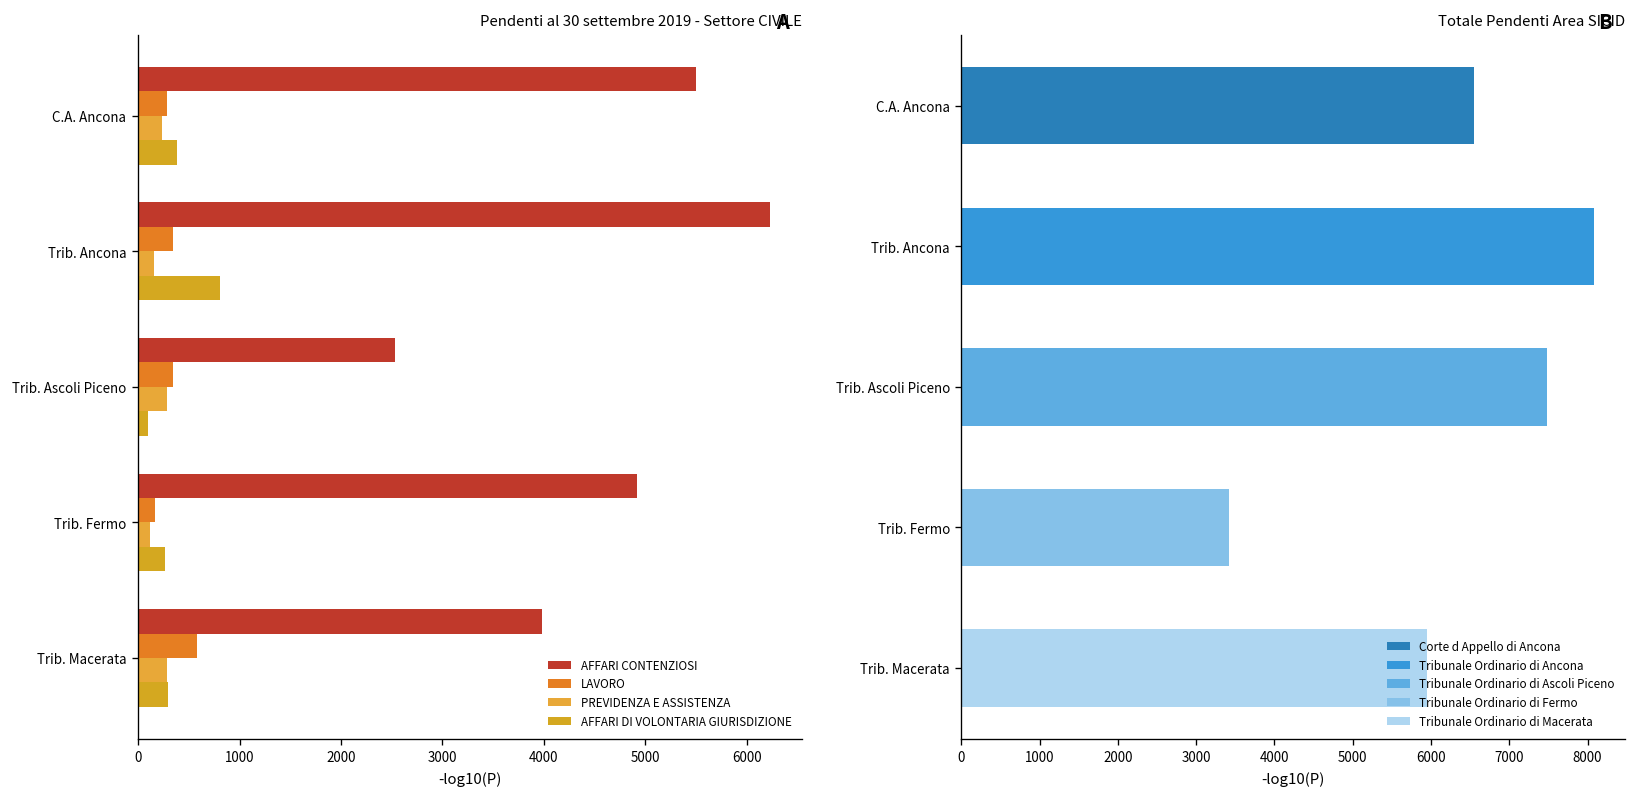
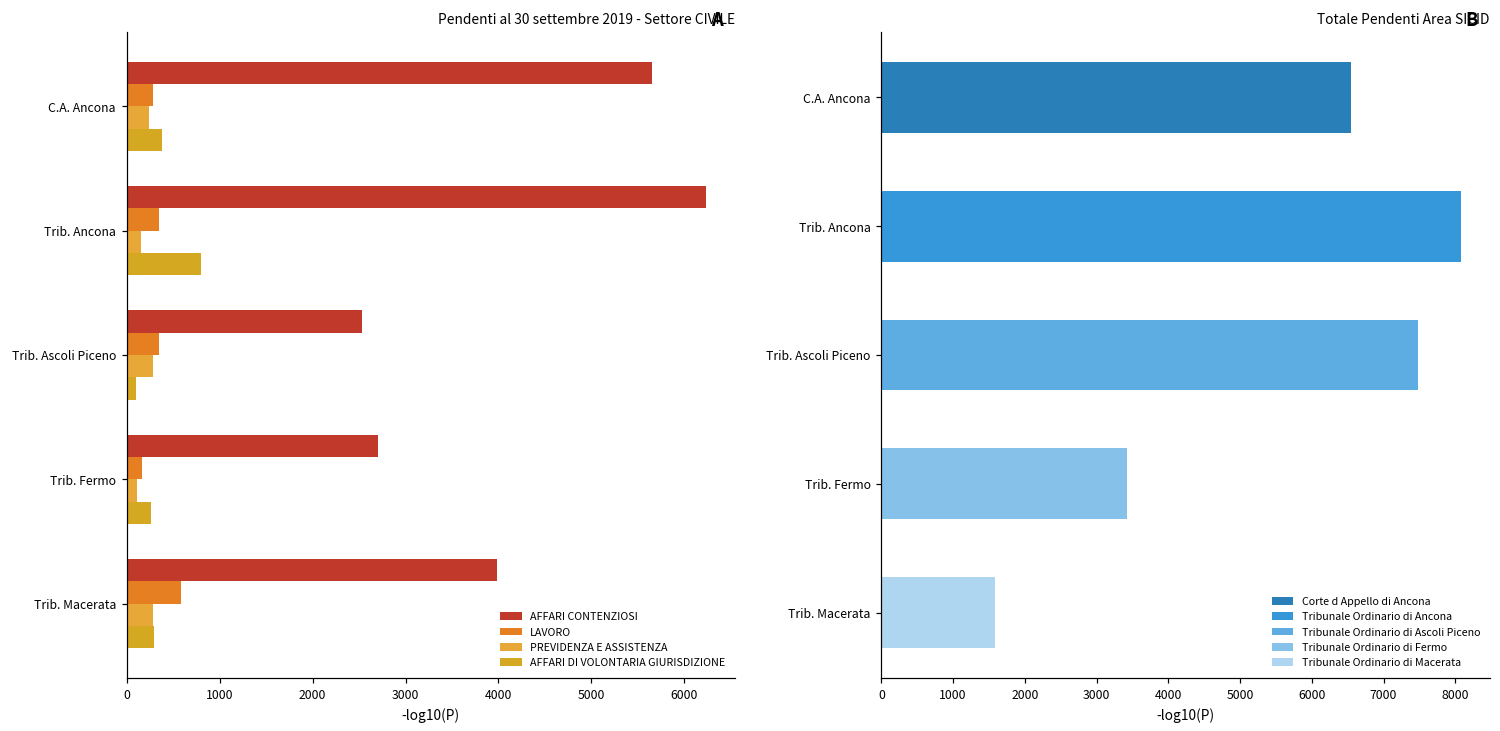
  {
    "Pendenti al 30 settembre 2019 - Settore CIVILE": {
      "AFFARI CONTENZIOSI": {
-       "C.A. Ancona": 5500,
+       "C.A. Ancona": 5700,
        "Trib. Ancona": 6200,
        "Trib. Ascoli Piceno": 2500,
-       "Trib. Fermo": 4900,
+       "Trib. Fermo": 2700,
        "Trib. Macerata": 4000
      }
    },
    "Totale Pendenti Area SICID": {
      "C.A. Ancona": 6500,
      "Trib. Ancona": 8100,
      "Trib. Ascoli Piceno": 7500,
      "Trib. Fermo": 3400,
-     "Trib. Macerata": 6000
+     "Trib. Macerata": 1600
    }
  }
